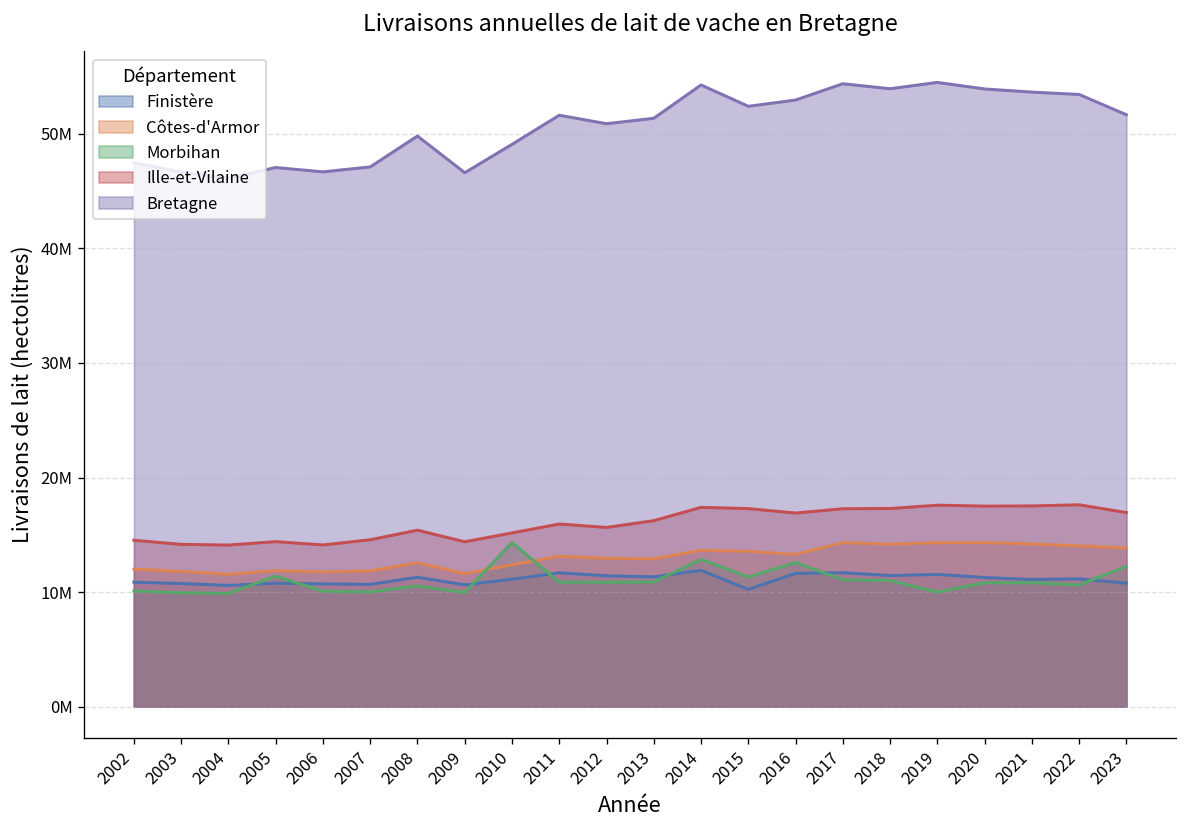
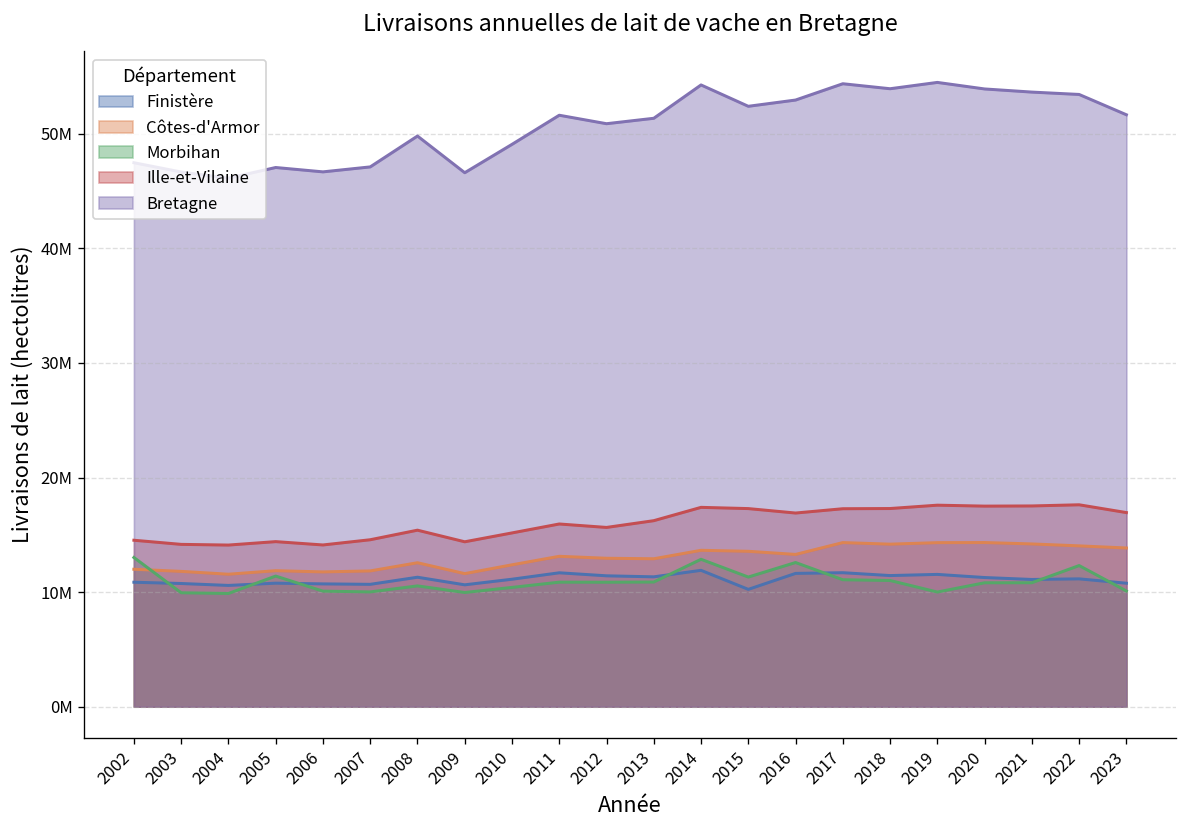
  {
    "Morbihan": {
-     "2002": 10000000,
+     "2002": 13000000,
      "2003": 10000000,
      "2004": 10000000,
      "2005": 11000000,
      "2006": 10000000,
      "2007": 10000000,
      "2008": 11000000,
      "2009": 10000000,
-     "2010": 14000000,
+     "2010": 10000000,
      "2011": 11000000,
      "2012": 11000000,
      "2013": 11000000,
      "2014": 13000000,
      "2015": 11000000,
      "2016": 13000000,
      "2017": 11000000,
      "2018": 11000000,
      "2019": 10000000,
      "2020": 11000000,
      "2021": 11000000,
-     "2022": 11000000,
-     "2023": 12000000
+     "2022": 12000000,
+     "2023": 10000000
    }
  }
